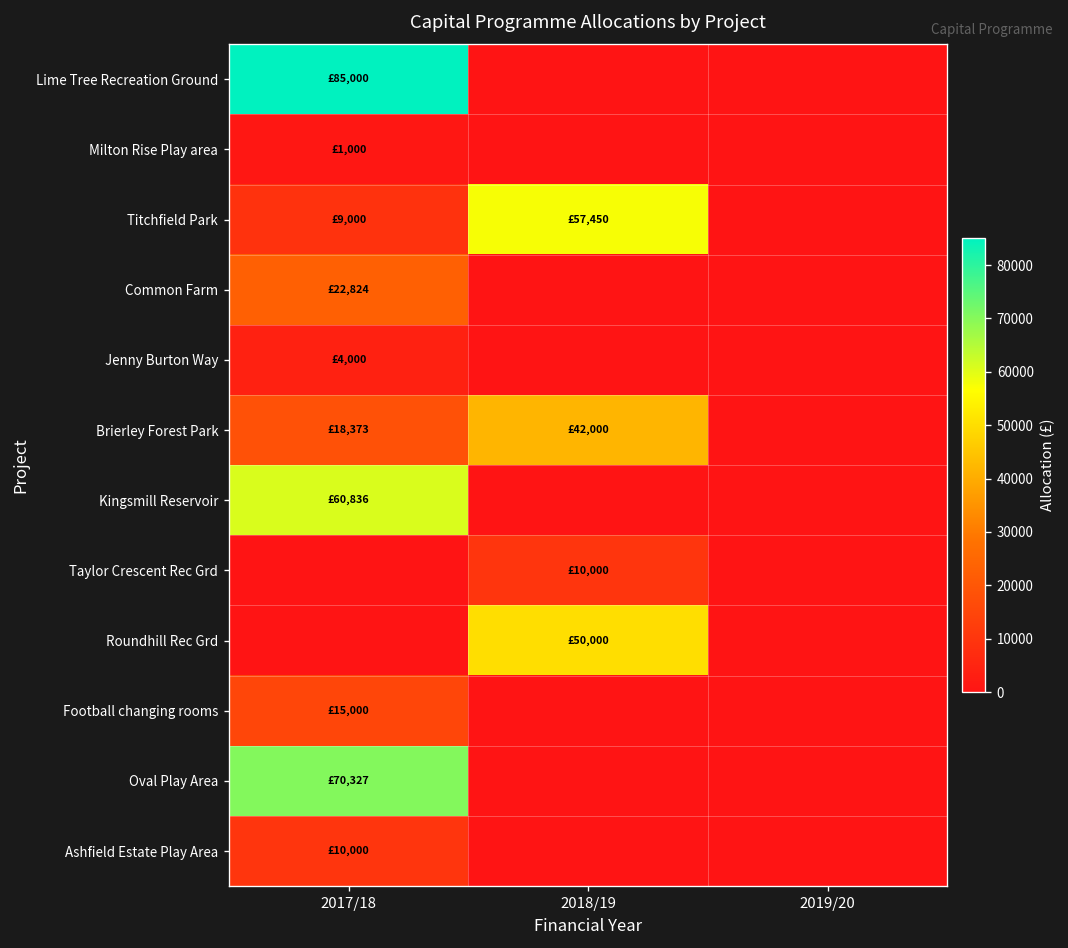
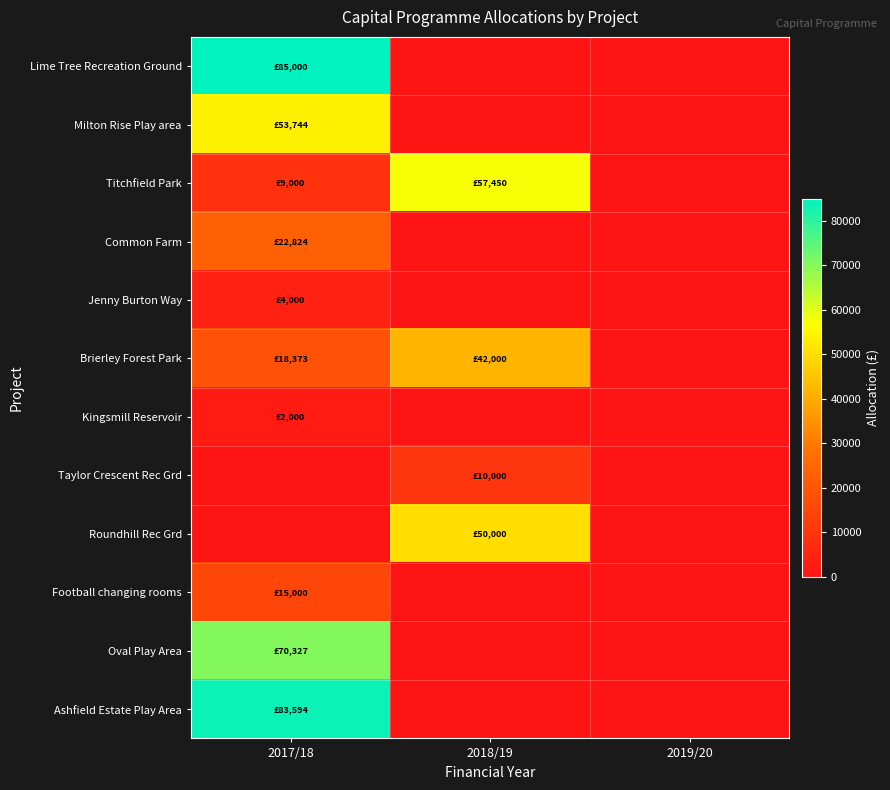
  {
    "Lime Tree Recreation Ground": {
      "2017/18": "£85,000"
    },
    "Milton Rise Play area": {
-     "2017/18": "£1,000"
+     "2017/18": "£53,744"
    },
    "Titchfield Park": {
      "2017/18": "£9,000",
      "2018/19": "£57,450"
    },
    "Common Farm": {
      "2017/18": "£22,824"
    },
    "Jenny Burton Way": {
      "2017/18": "£4,000"
    },
    "Brierley Forest Park": {
      "2017/18": "£18,373",
      "2018/19": "£42,000"
    },
    "Kingsmill Reservoir": {
-     "2017/18": "£60,836"
+     "2017/18": "£2,000"
    },
    "Taylor Crescent Rec Grd": {
      "2018/19": "£10,000"
    },
    "Roundhill Rec Grd": {
      "2018/19": "£50,000"
    },
    "Football changing rooms": {
      "2017/18": "£15,000"
    },
    "Oval Play Area": {
      "2017/18": "£70,327"
    },
    "Ashfield Estate Play Area": {
-     "2017/18": "£10,000"
+     "2017/18": "£83,594"
    }
  }
